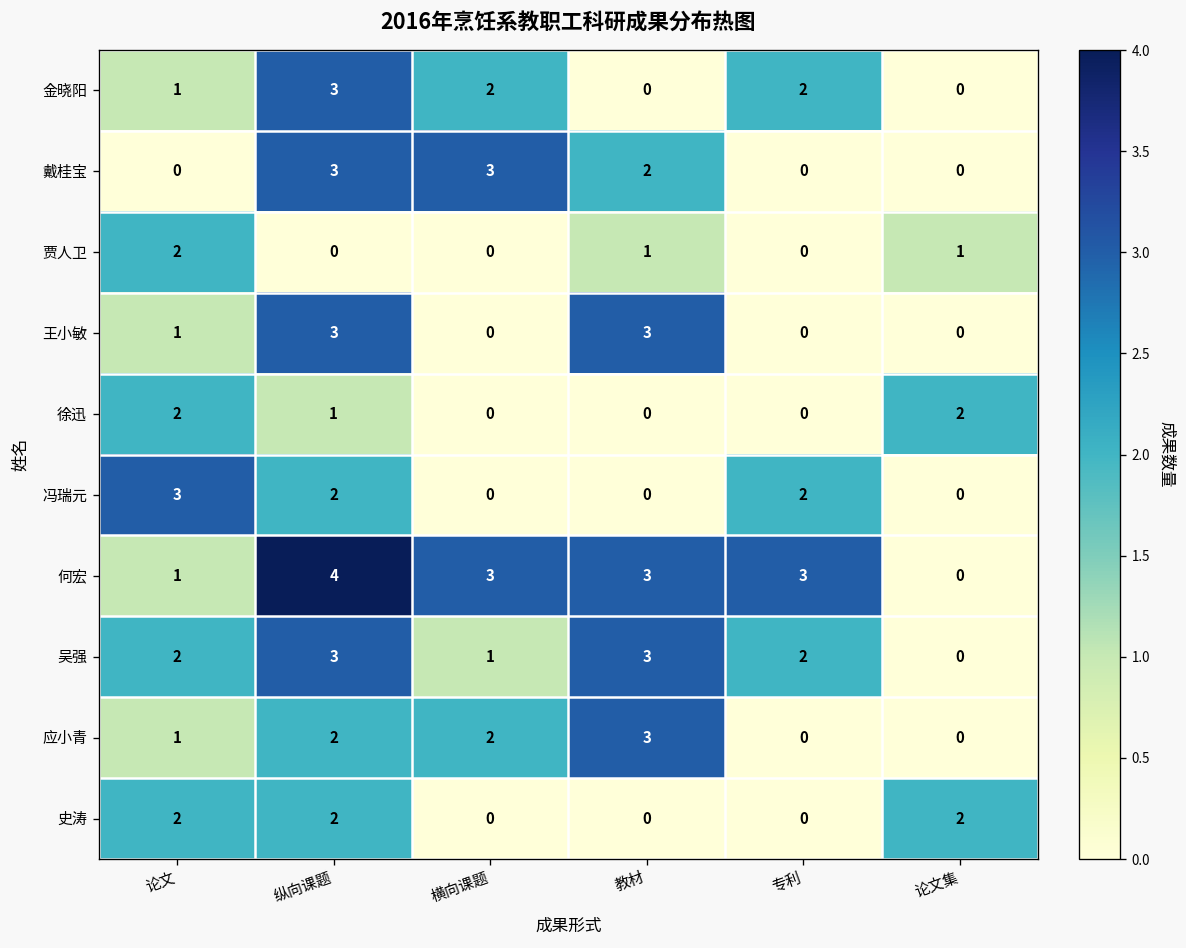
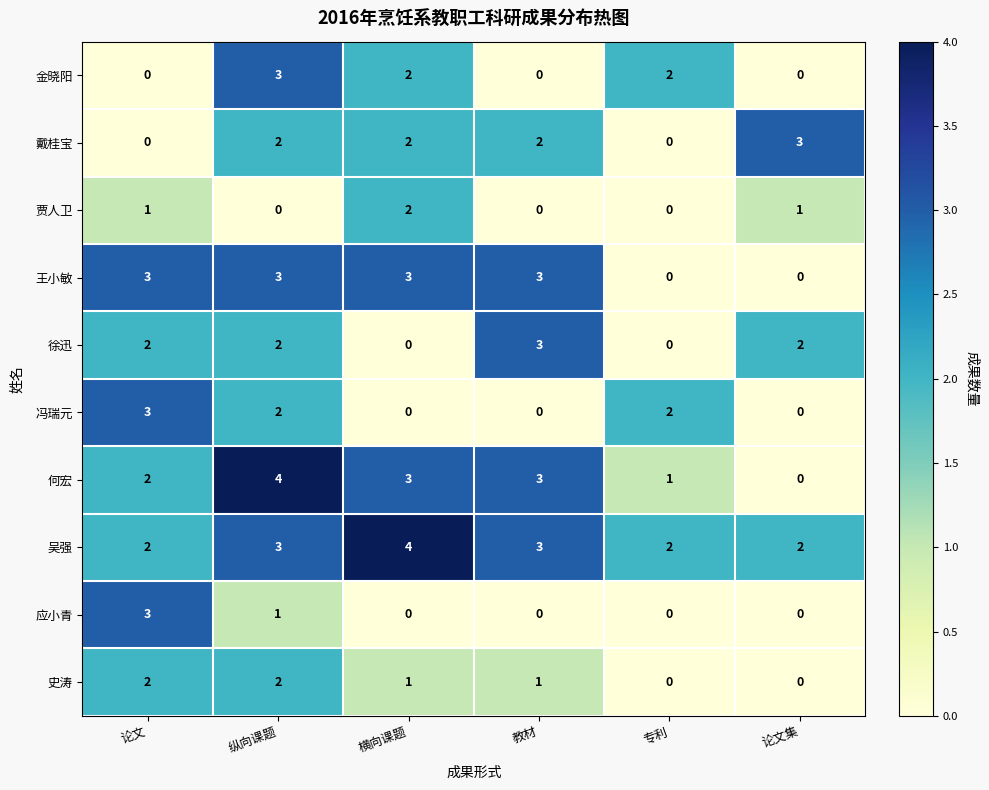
  {
    "金晓阳": {
-     "论文": 1,
+     "论文": 0,
      "纵向课题": 3,
      "横向课题": 2,
      "教材": 0,
      "专利": 2,
      "论文集": 0
    },
    "戴桂宝": {
      "论文": 0,
-     "纵向课题": 3,
-     "横向课题": 3,
+     "纵向课题": 2,
+     "横向课题": 2,
      "教材": 2,
      "专利": 0,
-     "论文集": 0
+     "论文集": 3
    },
    "贾人卫": {
-     "论文": 2,
+     "论文": 1,
      "纵向课题": 0,
-     "横向课题": 0,
-     "教材": 1,
+     "横向课题": 2,
+     "教材": 0,
      "专利": 0,
      "论文集": 1
    },
    "王小敏": {
-     "论文": 1,
+     "论文": 3,
      "纵向课题": 3,
-     "横向课题": 0,
+     "横向课题": 3,
      "教材": 3,
      "专利": 0,
      "论文集": 0
    },
    "徐迅": {
      "论文": 2,
-     "纵向课题": 1,
+     "纵向课题": 2,
      "横向课题": 0,
-     "教材": 0,
+     "教材": 3,
      "专利": 0,
      "论文集": 2
    },
    "冯瑞元": {
      "论文": 3,
      "纵向课题": 2,
      "横向课题": 0,
      "教材": 0,
      "专利": 2,
      "论文集": 0
    },
    "何宏": {
-     "论文": 1,
+     "论文": 2,
      "纵向课题": 4,
      "横向课题": 3,
      "教材": 3,
-     "专利": 3,
+     "专利": 1,
      "论文集": 0
    },
    "吴强": {
      "论文": 2,
      "纵向课题": 3,
-     "横向课题": 1,
+     "横向课题": 4,
      "教材": 3,
      "专利": 2,
-     "论文集": 0
+     "论文集": 2
    },
    "应小青": {
-     "论文": 1,
-     "纵向课题": 2,
-     "横向课题": 2,
-     "教材": 3,
+     "论文": 3,
+     "纵向课题": 1,
+     "横向课题": 0,
+     "教材": 0,
      "专利": 0,
      "论文集": 0
    },
    "史涛": {
      "论文": 2,
      "纵向课题": 2,
-     "横向课题": 0,
-     "教材": 0,
+     "横向课题": 1,
+     "教材": 1,
      "专利": 0,
-     "论文集": 2
+     "论文集": 0
    }
  }
